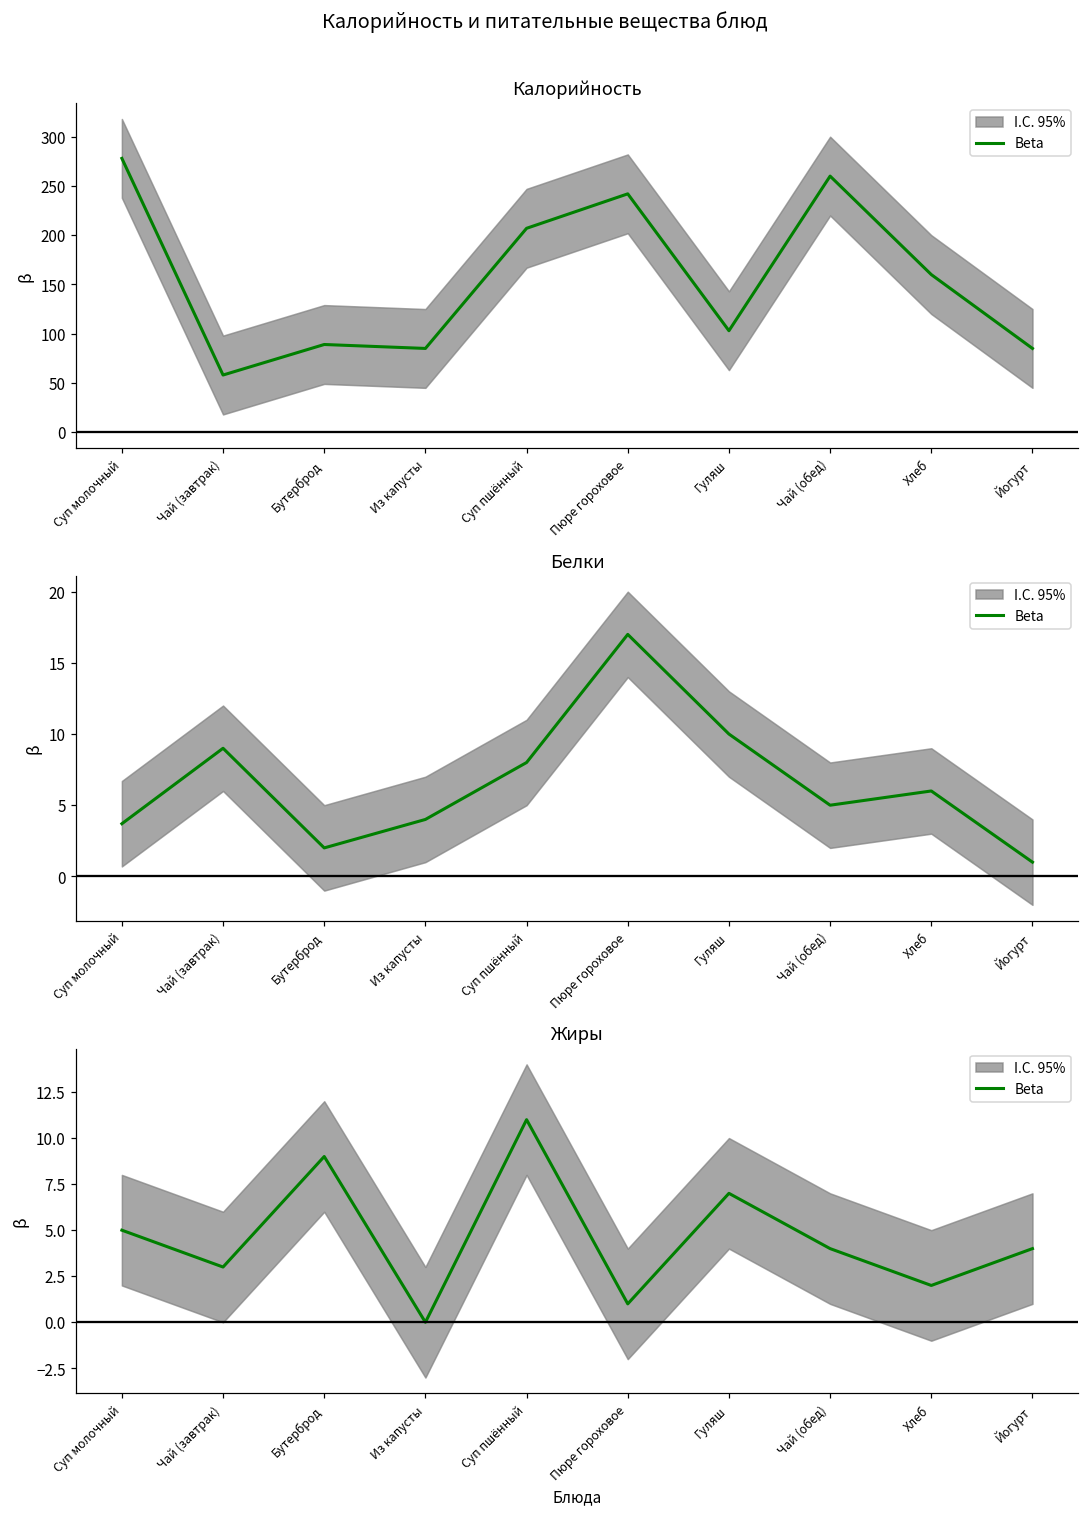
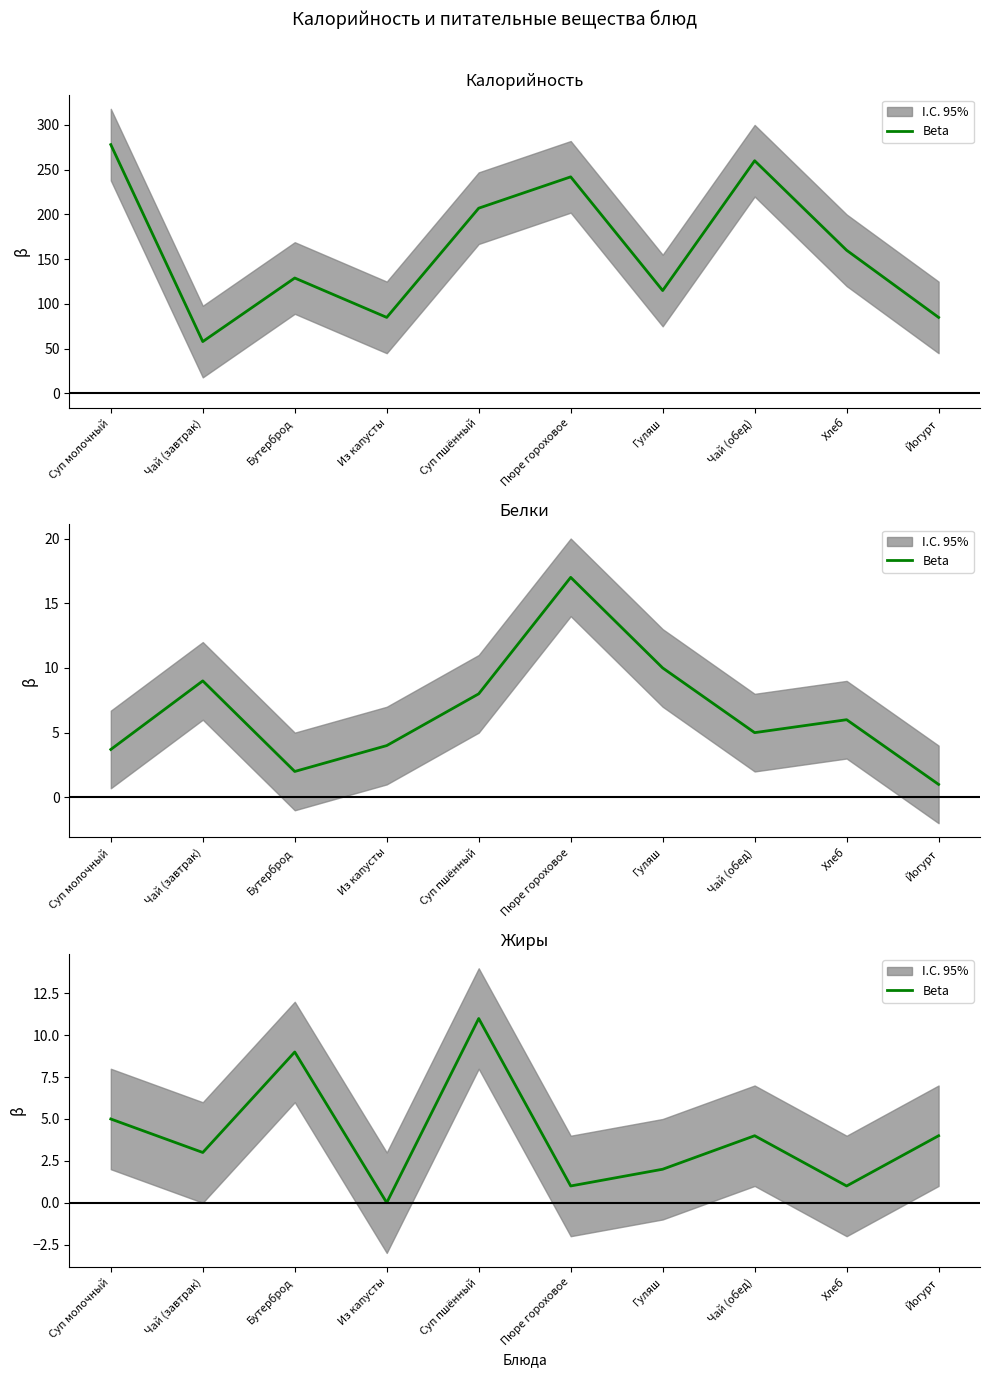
  {
    "Калорийность": {
      "Beta": {
        "Суп молочный": 280,
        "Чай (завтрак)": 60,
-       "Бутерброд": 90,
+       "Бутерброд": 130,
        "Из капусты": 90,
        "Суп пшённый": 210,
        "Пюре гороховое": 240,
-       "Гуляш": 100,
+       "Гуляш": 120,
        "Чай (обед)": 260,
        "Хлеб": 160,
        "Йогурт": 90
      }
    },
    "Белки": {
      "Beta": {
        "Суп молочный": 3.7,
        "Чай (завтрак)": 9.0,
        "Бутерброд": 2.0,
        "Из капусты": 4.0,
        "Суп пшённый": 8.0,
        "Пюре гороховое": 17.0,
        "Гуляш": 10.0,
        "Чай (обед)": 5.0,
        "Хлеб": 6.0,
        "Йогурт": 1.0
      }
    },
    "Жиры": {
      "Beta": {
        "Суп молочный": 5,
        "Чай (завтрак)": 3,
        "Бутерброд": 9,
        "Из капусты": 0,
        "Суп пшённый": 11,
        "Пюре гороховое": 1,
-       "Гуляш": 7,
+       "Гуляш": 2,
        "Чай (обед)": 4,
-       "Хлеб": 2,
+       "Хлеб": 1,
        "Йогурт": 4
      },
      "I.C. 95%": {
        "Чай (завтрак)": 6
      }
    }
  }
